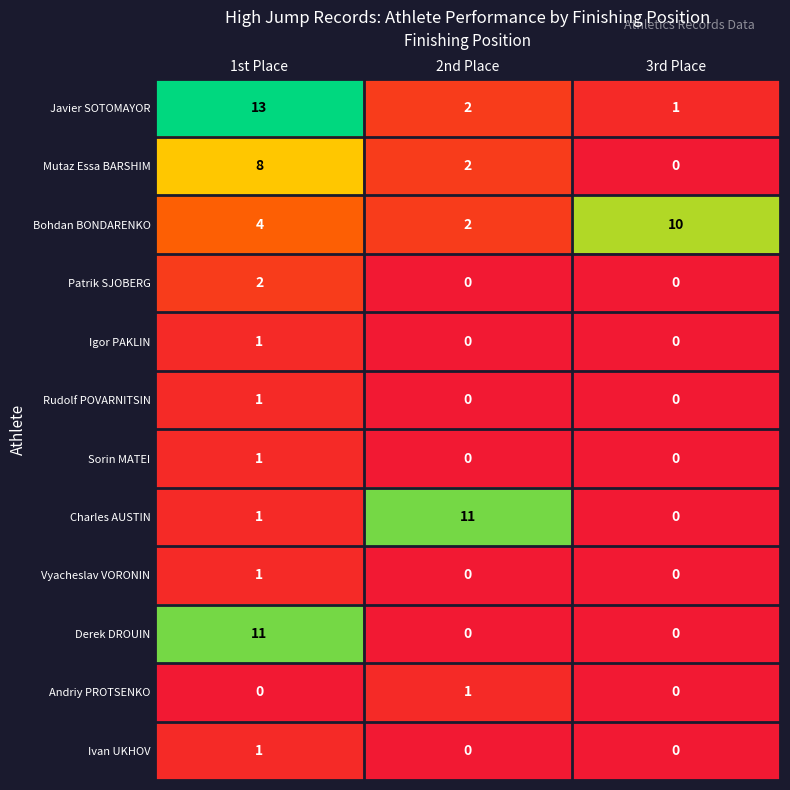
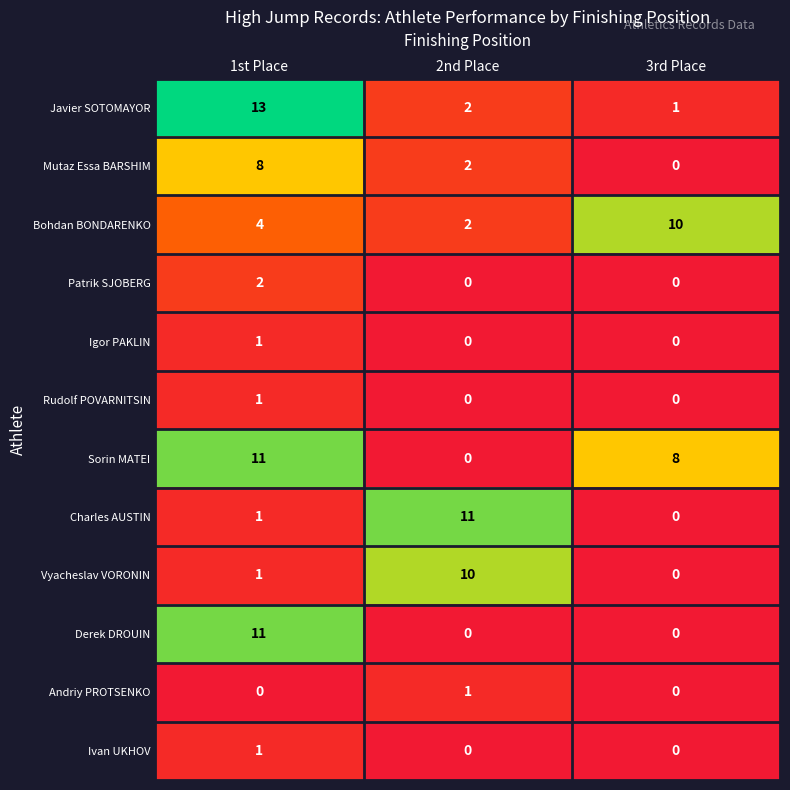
  {
    "Javier SOTOMAYOR": {
      "1st Place": 13,
      "2nd Place": 2,
      "3rd Place": 1
    },
    "Mutaz Essa BARSHIM": {
      "1st Place": 8,
      "2nd Place": 2,
      "3rd Place": 0
    },
    "Bohdan BONDARENKO": {
      "1st Place": 4,
      "2nd Place": 2,
      "3rd Place": 10
    },
    "Patrik SJOBERG": {
      "1st Place": 2,
      "2nd Place": 0,
      "3rd Place": 0
    },
    "Igor PAKLIN": {
      "1st Place": 1,
      "2nd Place": 0,
      "3rd Place": 0
    },
    "Rudolf POVARNITSIN": {
      "1st Place": 1,
      "2nd Place": 0,
      "3rd Place": 0
    },
    "Sorin MATEI": {
-     "1st Place": 1,
+     "1st Place": 11,
      "2nd Place": 0,
-     "3rd Place": 0
+     "3rd Place": 8
    },
    "Charles AUSTIN": {
      "1st Place": 1,
      "2nd Place": 11,
      "3rd Place": 0
    },
    "Vyacheslav VORONIN": {
      "1st Place": 1,
-     "2nd Place": 0,
+     "2nd Place": 10,
      "3rd Place": 0
    },
    "Derek DROUIN": {
      "1st Place": 11,
      "2nd Place": 0,
      "3rd Place": 0
    },
    "Andriy PROTSENKO": {
      "1st Place": 0,
      "2nd Place": 1,
      "3rd Place": 0
    },
    "Ivan UKHOV": {
      "1st Place": 1,
      "2nd Place": 0,
      "3rd Place": 0
    }
  }
